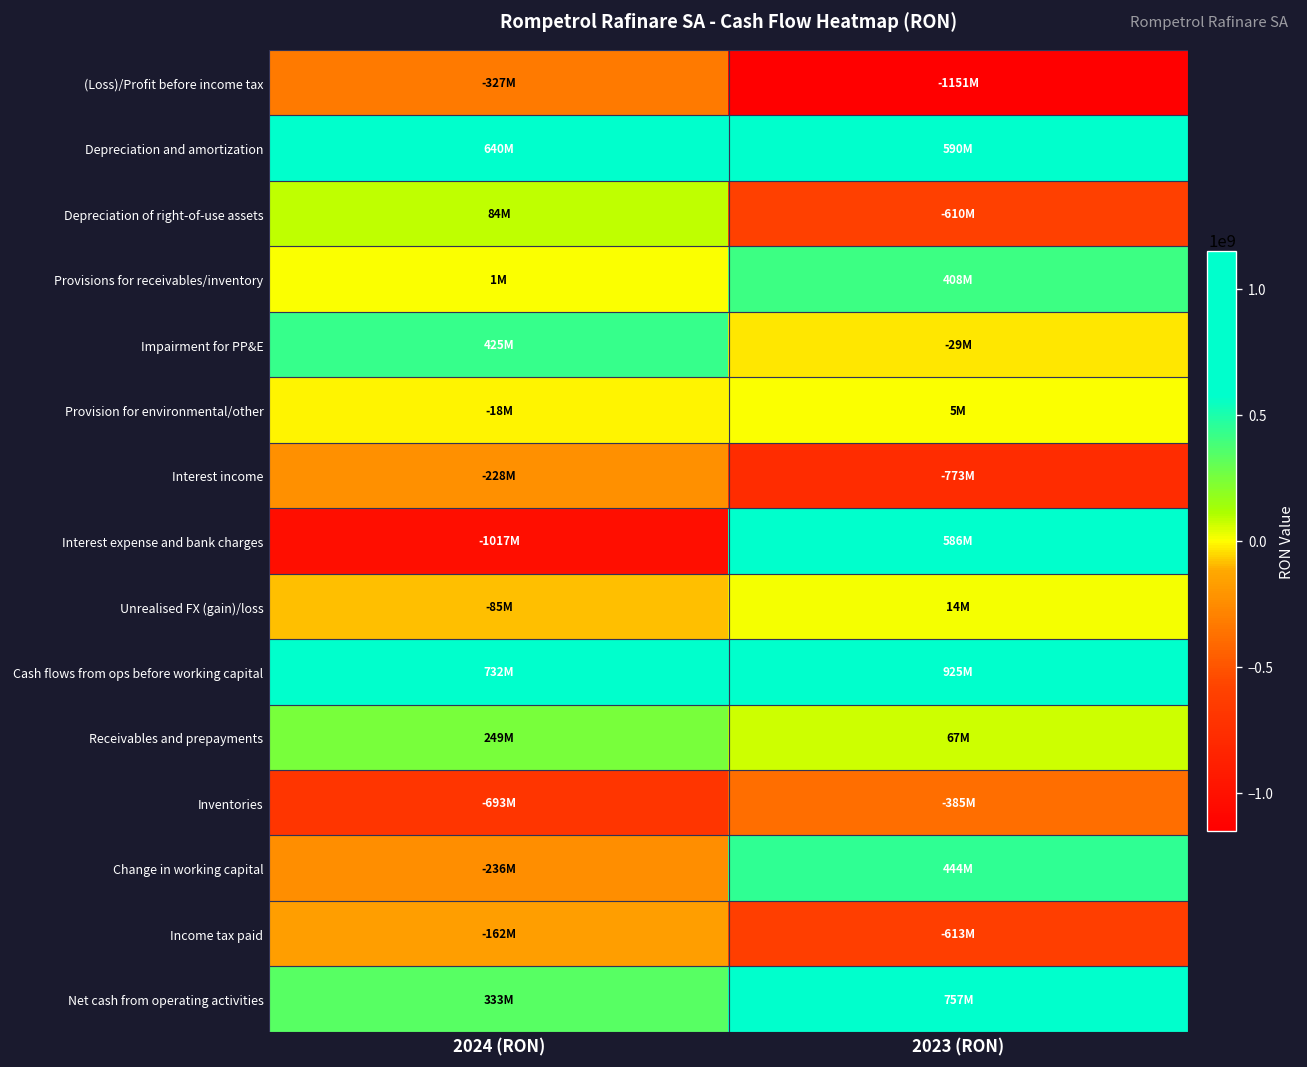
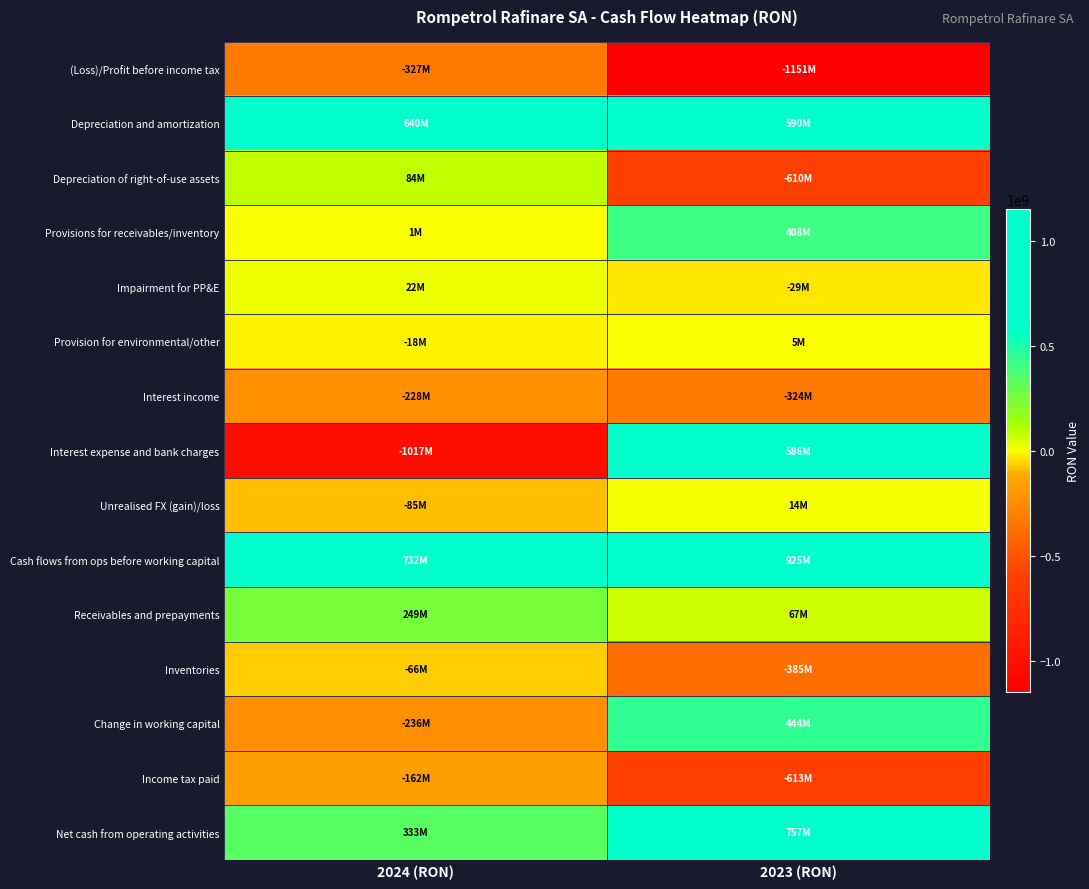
  {
    "(Loss)/Profit before income tax": {
      "2024 (RON)": "-327M",
      "2023 (RON)": "-1151M"
    },
    "Depreciation and amortization": {
      "2024 (RON)": "640M",
      "2023 (RON)": "590M"
    },
    "Depreciation of right-of-use assets": {
      "2024 (RON)": "84M",
      "2023 (RON)": "-610M"
    },
    "Provisions for receivables/inventory": {
      "2024 (RON)": "1M",
      "2023 (RON)": "408M"
    },
    "Impairment for PP&E": {
-     "2024 (RON)": "425M",
+     "2024 (RON)": "22M",
      "2023 (RON)": "-29M"
    },
    "Provision for environmental/other": {
      "2024 (RON)": "-18M",
      "2023 (RON)": "5M"
    },
    "Interest income": {
      "2024 (RON)": "-228M",
-     "2023 (RON)": "-773M"
+     "2023 (RON)": "-324M"
    },
    "Interest expense and bank charges": {
      "2024 (RON)": "-1017M",
      "2023 (RON)": "586M"
    },
    "Unrealised FX (gain)/loss": {
      "2024 (RON)": "-85M",
      "2023 (RON)": "14M"
    },
    "Cash flows from ops before working capital": {
      "2024 (RON)": "732M",
      "2023 (RON)": "925M"
    },
    "Receivables and prepayments": {
      "2024 (RON)": "249M",
      "2023 (RON)": "67M"
    },
    "Inventories": {
-     "2024 (RON)": "-693M",
+     "2024 (RON)": "-66M",
      "2023 (RON)": "-385M"
    },
    "Change in working capital": {
      "2024 (RON)": "-236M",
      "2023 (RON)": "444M"
    },
    "Income tax paid": {
      "2024 (RON)": "-162M",
      "2023 (RON)": "-613M"
    },
    "Net cash from operating activities": {
      "2024 (RON)": "333M",
      "2023 (RON)": "757M"
    }
  }
